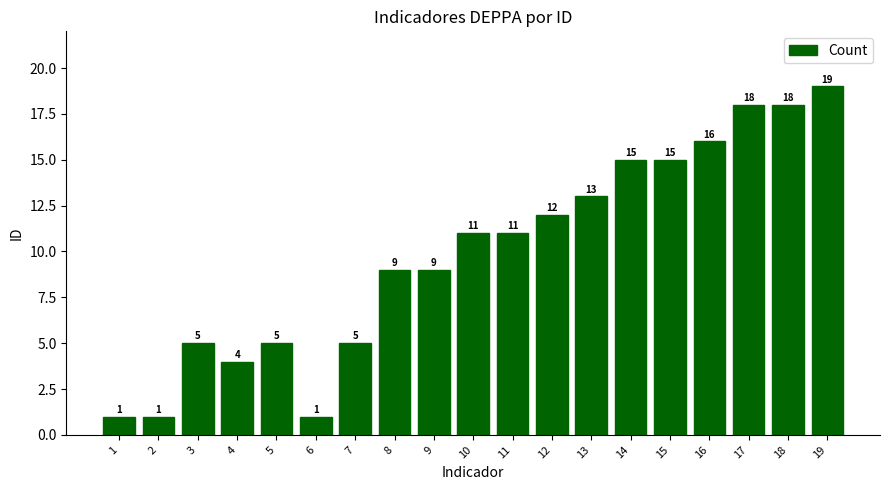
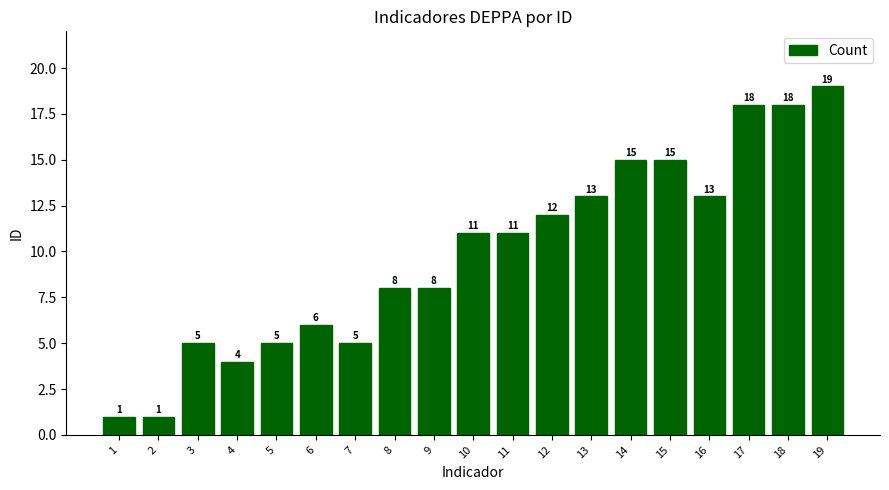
  {
    "1": 1,
    "2": 1,
    "3": 5,
    "4": 4,
    "5": 5,
-   "6": 1,
+   "6": 6,
    "7": 5,
-   "8": 9,
-   "9": 9,
+   "8": 8,
+   "9": 8,
    "10": 11,
    "11": 11,
    "12": 12,
    "13": 13,
    "14": 15,
    "15": 15,
-   "16": 16,
+   "16": 13,
    "17": 18,
    "18": 18,
    "19": 19
  }
